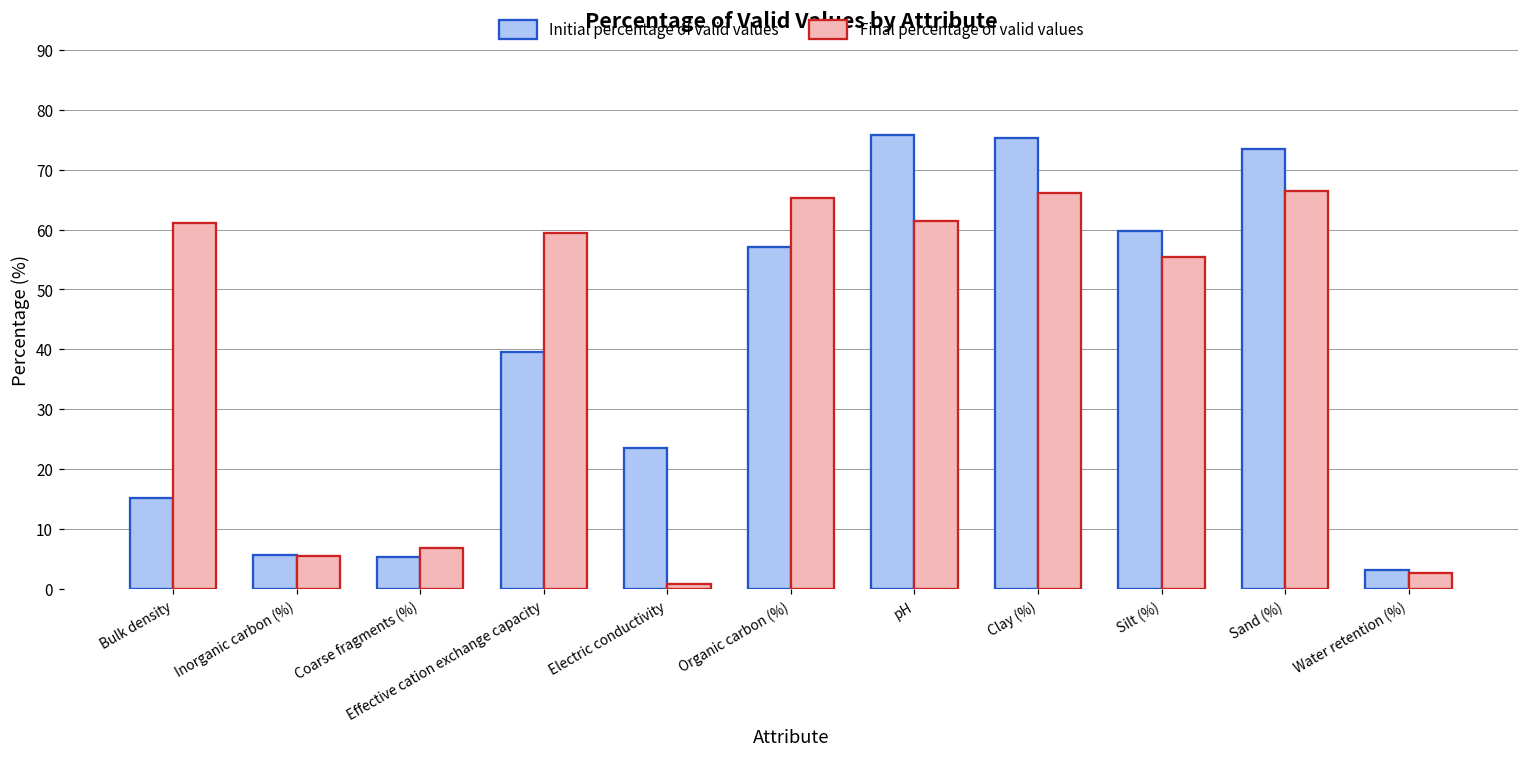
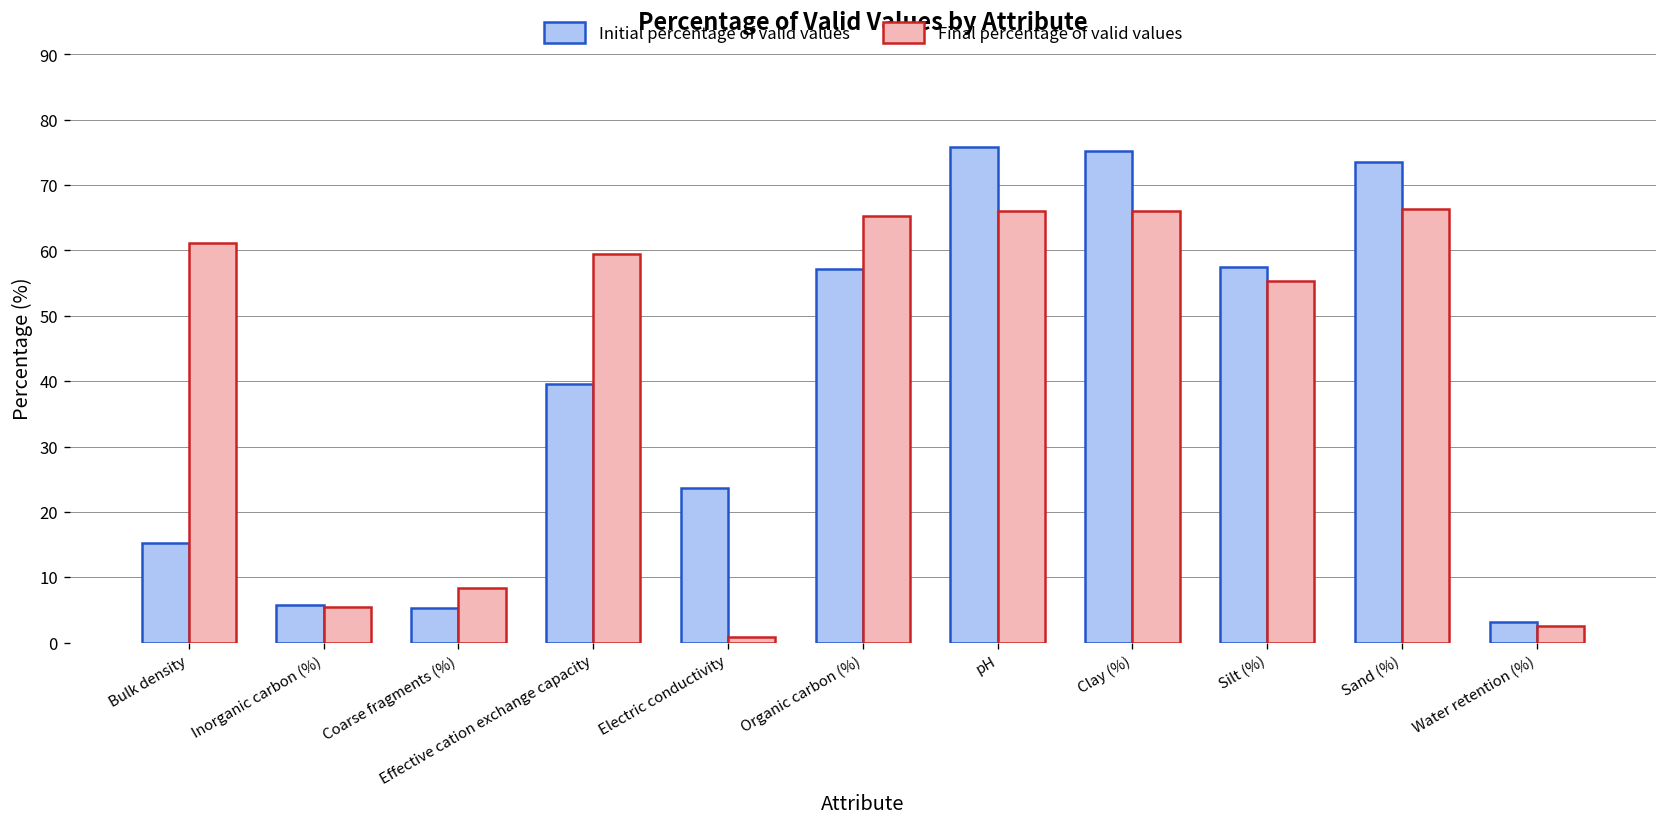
  {
    "Initial percentage of valid values": {
      "Bulk density": 15,
      "Inorganic carbon (%)": 6,
      "Coarse fragments (%)": 5,
      "Effective cation exchange capacity": 40,
      "Electric conductivity": 24,
      "Organic carbon (%)": 57,
      "pH": 76,
      "Clay (%)": 75,
-     "Silt (%)": 60,
+     "Silt (%)": 57,
      "Sand (%)": 74,
      "Water retention (%)": 3
    },
    "Final percentage of valid values": {
      "Bulk density": 61,
      "Inorganic carbon (%)": 6,
-     "Coarse fragments (%)": 7,
+     "Coarse fragments (%)": 8,
      "Effective cation exchange capacity": 60,
      "Electric conductivity": 1,
      "Organic carbon (%)": 65,
-     "pH": 61,
+     "pH": 66,
      "Clay (%)": 66,
      "Silt (%)": 55,
      "Sand (%)": 66,
      "Water retention (%)": 3
    }
  }
